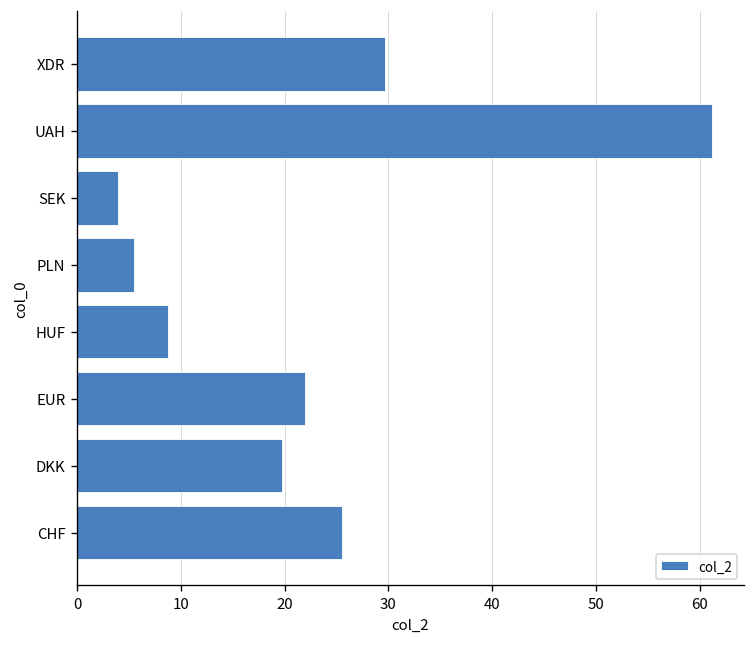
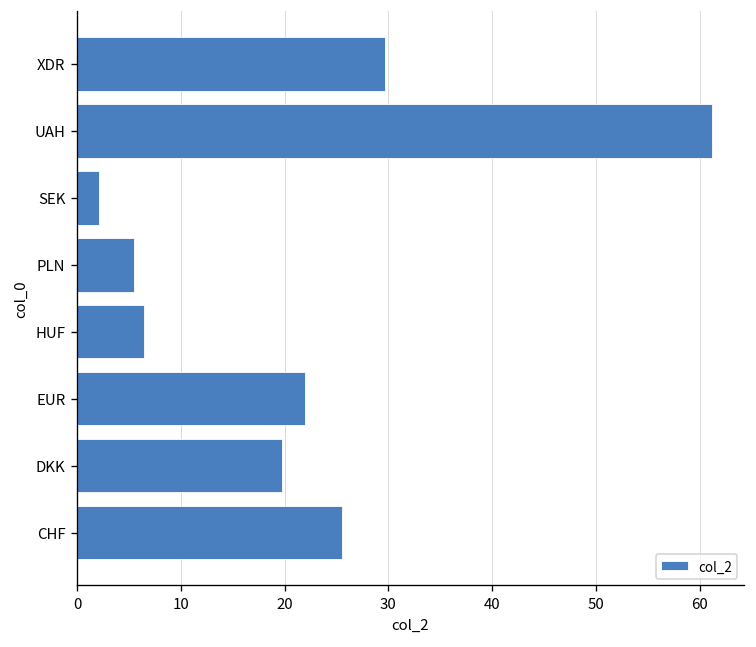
  {
    "XDR": 30,
    "UAH": 61,
-   "SEK": 4,
+   "SEK": 2,
    "PLN": 6,
-   "HUF": 9,
+   "HUF": 6,
    "EUR": 22,
    "DKK": 20,
    "CHF": 26
  }
